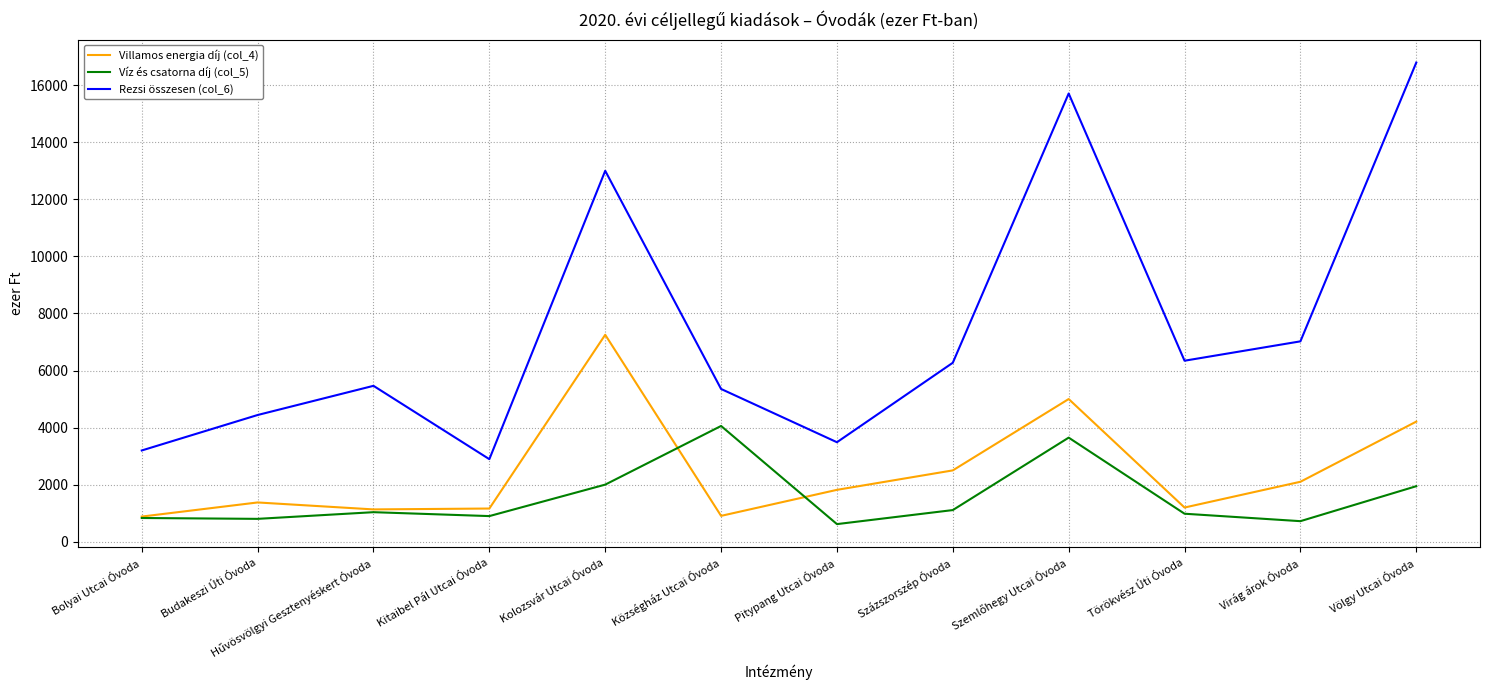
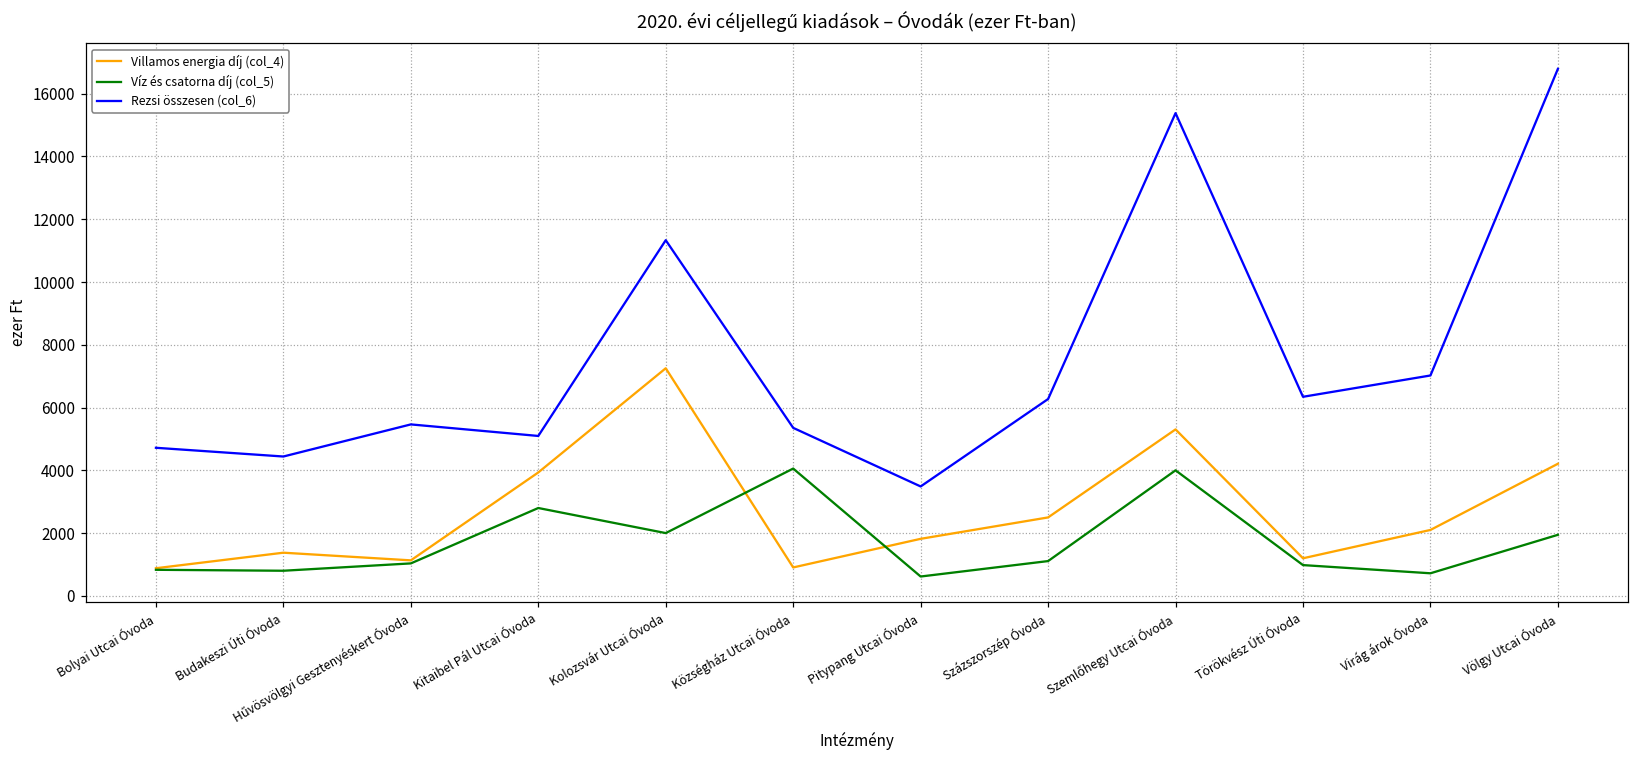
  {
    "Villamos energia díj (col_4)": {
      "Budakeszi Úti Óvoda": 1400,
      "Hűvösvölgyi Gesztenyéskert Óvoda": 1100,
-     "Kitaibel Pál Utcai Óvoda": 1200,
+     "Kitaibel Pál Utcai Óvoda": 3900,
      "Kolozsvár Utcai Óvoda": 7300,
      "Községház Utcai Óvoda": 900,
      "Pitypang Utcai Óvoda": 1800,
      "Százszorszép Óvoda": 2500,
-     "Szemlőhegy Utcai Óvoda": 5000,
+     "Szemlőhegy Utcai Óvoda": 5300,
      "Törökvész Úti Óvoda": 1200,
      "Virág árok Óvoda": 2100,
      "Völgy Utcai Óvoda": 4200
    },
    "Víz és csatorna díj (col_5)": {
      "Budakeszi Úti Óvoda": 800,
      "Hűvösvölgyi Gesztenyéskert Óvoda": 1000,
-     "Kitaibel Pál Utcai Óvoda": 900,
+     "Kitaibel Pál Utcai Óvoda": 2800,
      "Kolozsvár Utcai Óvoda": 2000,
      "Községház Utcai Óvoda": 4100,
      "Pitypang Utcai Óvoda": 600,
      "Százszorszép Óvoda": 1100,
-     "Szemlőhegy Utcai Óvoda": 3600,
+     "Szemlőhegy Utcai Óvoda": 4000,
      "Törökvész Úti Óvoda": 1000,
      "Virág árok Óvoda": 700,
      "Völgy Utcai Óvoda": 1900
    },
    "Rezsi összesen (col_6)": {
-     "Bolyai Utcai Óvoda": 3200,
+     "Bolyai Utcai Óvoda": 4700,
      "Budakeszi Úti Óvoda": 4400,
      "Hűvösvölgyi Gesztenyéskert Óvoda": 5500,
-     "Kitaibel Pál Utcai Óvoda": 2900,
-     "Kolozsvár Utcai Óvoda": 13000,
+     "Kitaibel Pál Utcai Óvoda": 5100,
+     "Kolozsvár Utcai Óvoda": 11300,
      "Községház Utcai Óvoda": 5400,
      "Pitypang Utcai Óvoda": 3500,
      "Százszorszép Óvoda": 6300,
-     "Szemlőhegy Utcai Óvoda": 15700,
+     "Szemlőhegy Utcai Óvoda": 15400,
      "Törökvész Úti Óvoda": 6300,
      "Virág árok Óvoda": 7000,
      "Völgy Utcai Óvoda": 16800
    }
  }
